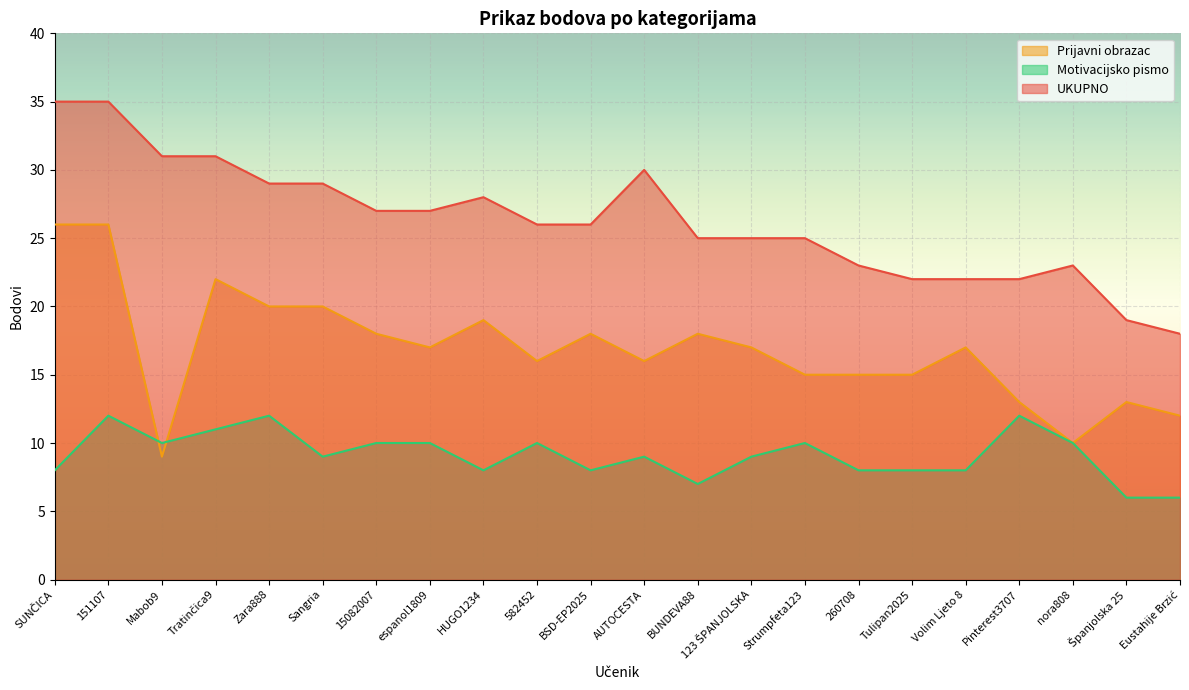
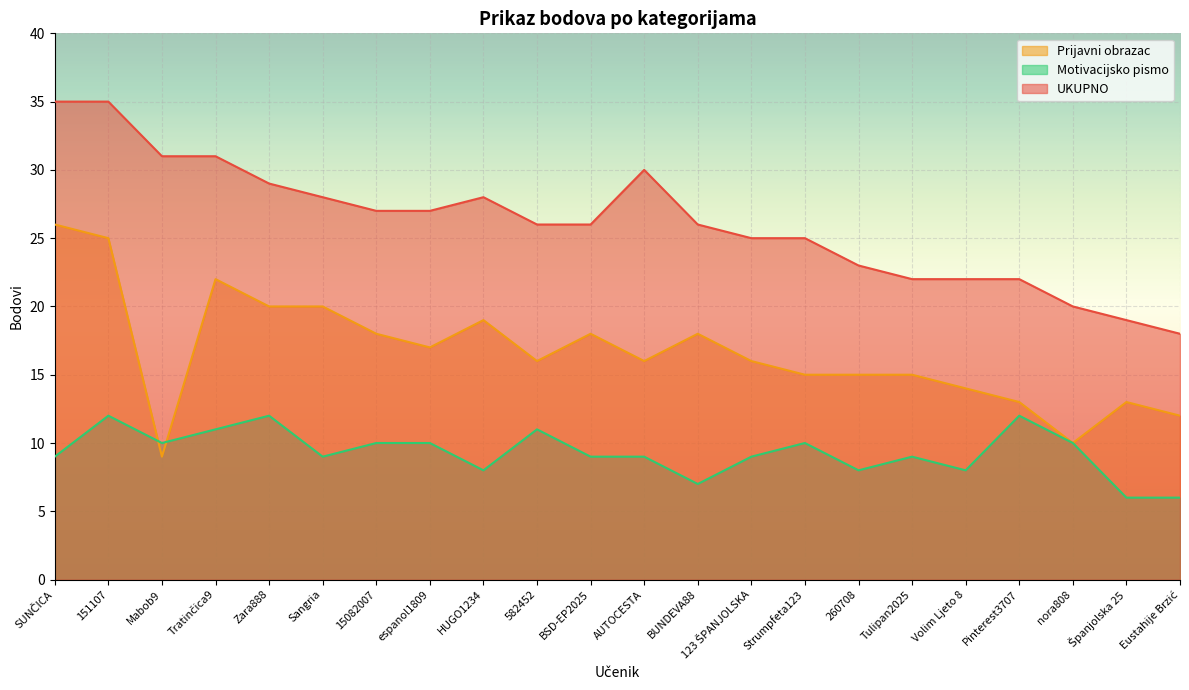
  {
    "Prijavni obrazac": {
      "SUNČICA": 26,
-     "151107": 26,
+     "151107": 25,
      "Mabob9": 9,
      "Tratinčica9": 22,
      "Zara888": 20,
      "Sangria": 20,
      "15082007": 18,
      "espanol1809": 17,
      "HUGO1234": 19,
      "582452": 16,
      "BSD-EP2025": 18,
      "AUTOCESTA": 16,
      "BUNDEVA88": 18,
-     "123 ŠPANJOLSKA": 17,
+     "123 ŠPANJOLSKA": 16,
      "Strumpfeta123": 15,
      "260708": 15,
      "Tulipan2025": 15,
-     "Volim Ljeto 8": 17,
+     "Volim Ljeto 8": 14,
      "Pinterest3707": 13,
      "Španjolska 25": 13,
      "Eustahije Brzić": 12
    },
    "Motivacijsko pismo": {
-     "SUNČICA": 8,
+     "SUNČICA": 9,
      "151107": 12,
      "Mabob9": 10,
      "Tratinčica9": 11,
      "Zara888": 12,
      "Sangria": 9,
      "15082007": 10,
      "espanol1809": 10,
      "HUGO1234": 8,
-     "582452": 10,
-     "BSD-EP2025": 8,
+     "582452": 11,
+     "BSD-EP2025": 9,
      "AUTOCESTA": 9,
      "BUNDEVA88": 7,
      "123 ŠPANJOLSKA": 9,
      "Strumpfeta123": 10,
      "260708": 8,
-     "Tulipan2025": 8,
+     "Tulipan2025": 9,
      "Volim Ljeto 8": 8,
      "Pinterest3707": 12,
      "Španjolska 25": 6,
      "Eustahije Brzić": 6
    },
    "UKUPNO": {
      "SUNČICA": 35,
      "151107": 35,
      "Mabob9": 31,
      "Tratinčica9": 31,
      "Zara888": 29,
-     "Sangria": 29,
+     "Sangria": 28,
      "15082007": 27,
      "espanol1809": 27,
      "HUGO1234": 28,
      "582452": 26,
      "BSD-EP2025": 26,
      "AUTOCESTA": 30,
-     "BUNDEVA88": 25,
+     "BUNDEVA88": 26,
      "123 ŠPANJOLSKA": 25,
      "Strumpfeta123": 25,
      "260708": 23,
      "Tulipan2025": 22,
      "Volim Ljeto 8": 22,
      "Pinterest3707": 22,
-     "nora808": 23,
+     "nora808": 20,
      "Španjolska 25": 19,
      "Eustahije Brzić": 18
    }
  }
